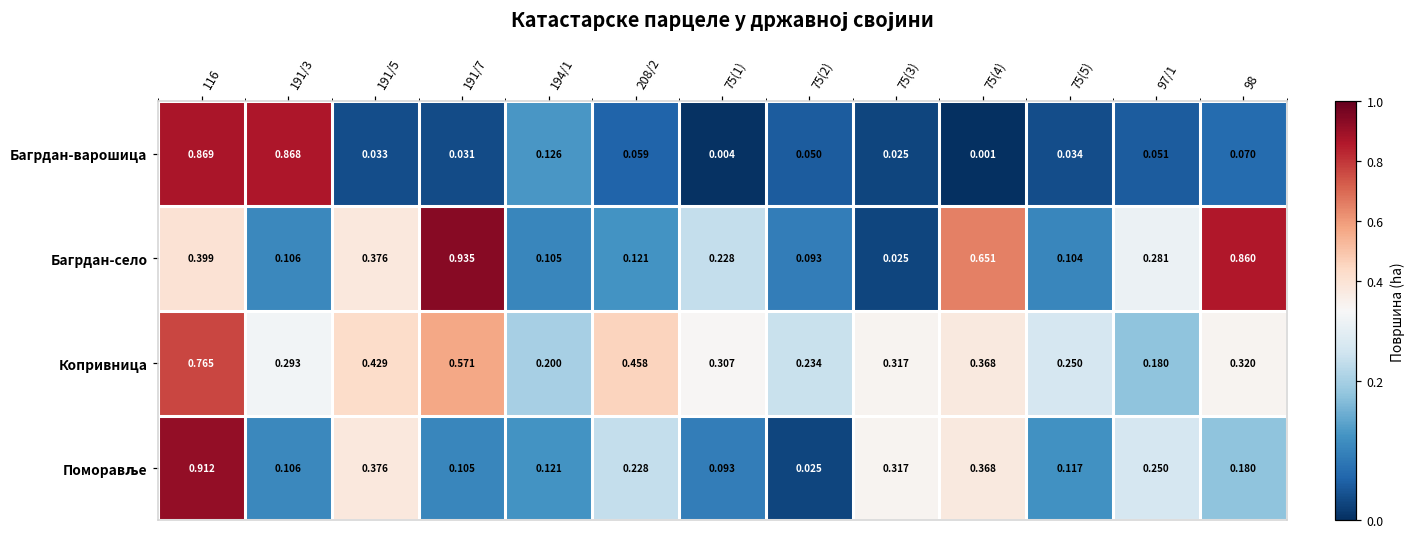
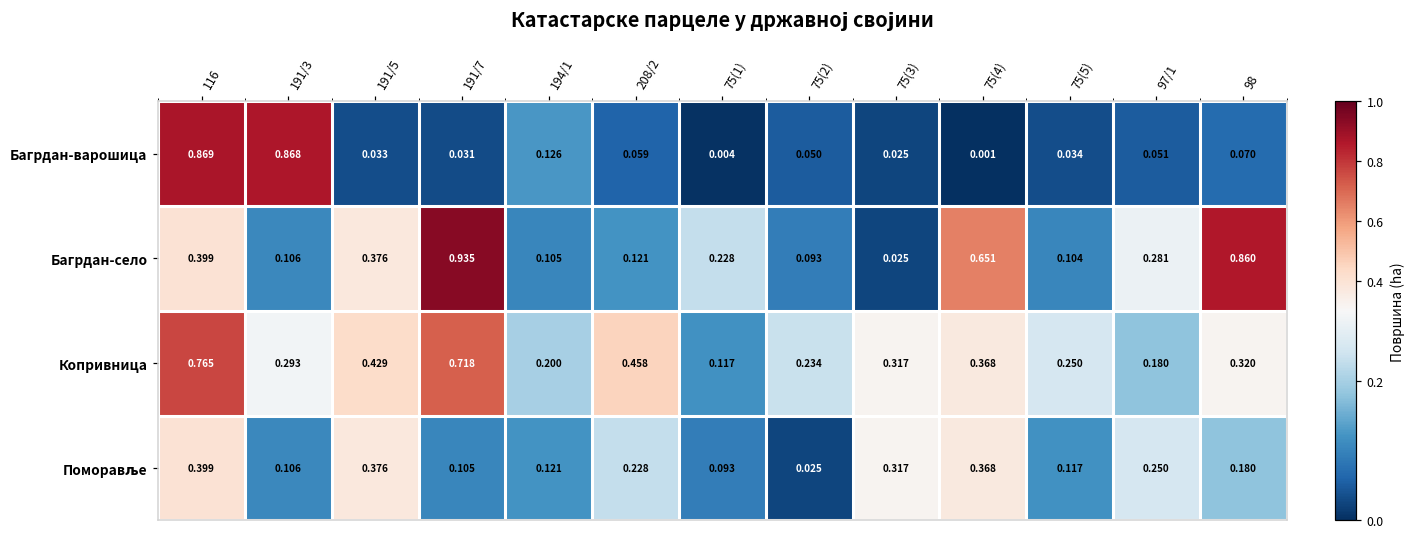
  {
    "Багрдан-варошица": {
      "116": 0.869,
      "191/3": 0.868,
      "191/5": 0.033,
      "191/7": 0.031,
      "194/1": 0.126,
      "208/2": 0.059,
      "75(1)": 0.004,
      "75(2)": 0.050,
      "75(3)": 0.025,
      "75(4)": 0.001,
      "75(5)": 0.034,
      "97/1": 0.051,
      "98": 0.070
    },
    "Багрдан-село": {
      "116": 0.399,
      "191/3": 0.106,
      "191/5": 0.376,
      "191/7": 0.935,
      "194/1": 0.105,
      "208/2": 0.121,
      "75(1)": 0.228,
      "75(2)": 0.093,
      "75(3)": 0.025,
      "75(4)": 0.651,
      "75(5)": 0.104,
      "97/1": 0.281,
      "98": 0.860
    },
    "Копривница": {
      "116": 0.765,
      "191/3": 0.293,
      "191/5": 0.429,
-     "191/7": 0.571,
+     "191/7": 0.718,
      "194/1": 0.200,
      "208/2": 0.458,
-     "75(1)": 0.307,
+     "75(1)": 0.117,
      "75(2)": 0.234,
      "75(3)": 0.317,
      "75(4)": 0.368,
      "75(5)": 0.250,
      "97/1": 0.180,
      "98": 0.320
    },
    "Поморавље": {
-     "116": 0.912,
+     "116": 0.399,
      "191/3": 0.106,
      "191/5": 0.376,
      "191/7": 0.105,
      "194/1": 0.121,
      "208/2": 0.228,
      "75(1)": 0.093,
      "75(2)": 0.025,
      "75(3)": 0.317,
      "75(4)": 0.368,
      "75(5)": 0.117,
      "97/1": 0.250,
      "98": 0.180
    }
  }
